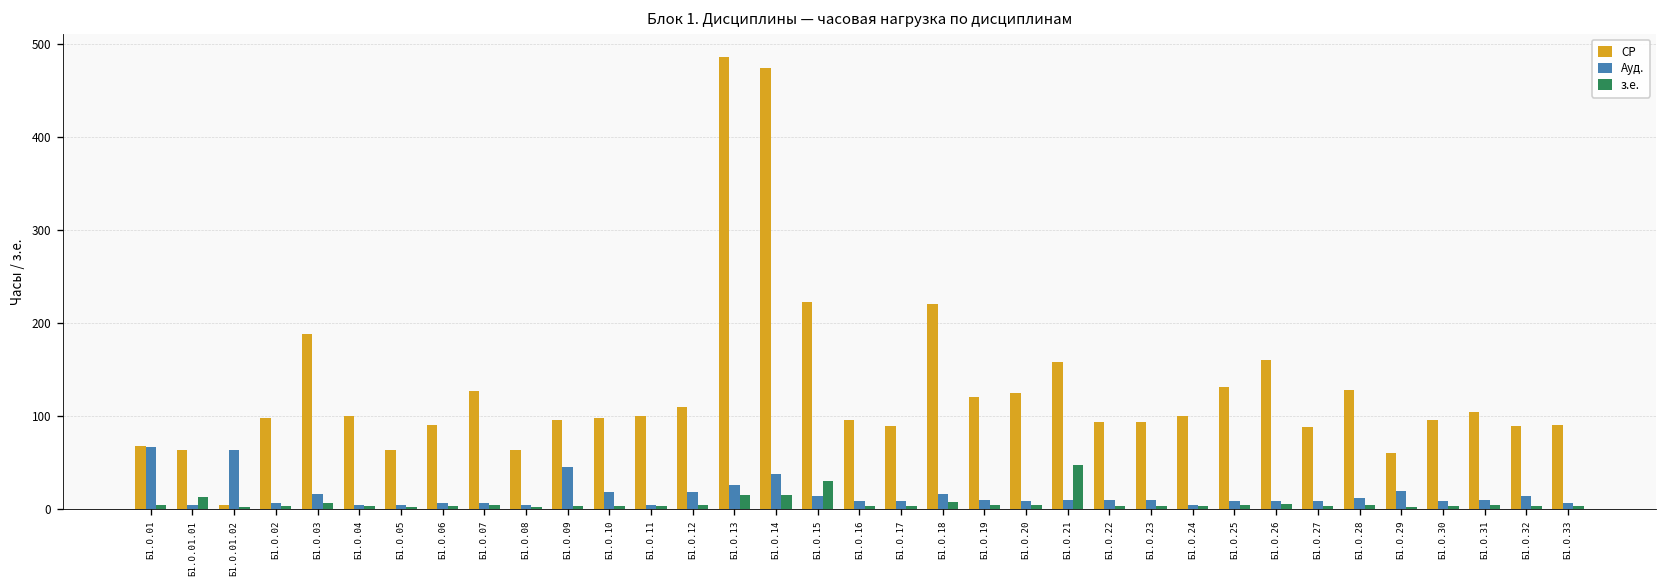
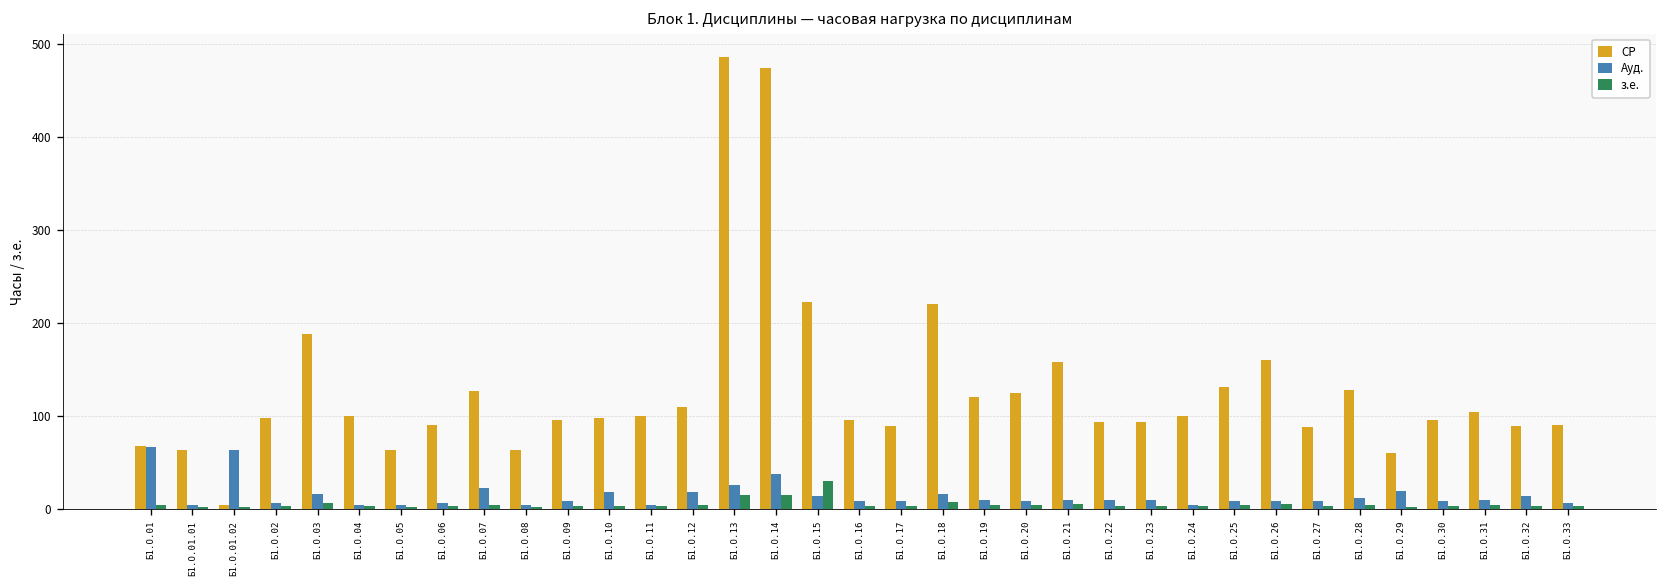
  {
    "СР": {
      "Б1.О.01": 70,
      "Б1.О.01.01": 60,
      "Б1.О.01.02": 0,
      "Б1.О.02": 100,
      "Б1.О.03": 190,
      "Б1.О.04": 100,
      "Б1.О.05": 60,
      "Б1.О.06": 90,
      "Б1.О.07": 130,
      "Б1.О.08": 60,
      "Б1.О.09": 100,
      "Б1.О.10": 100,
      "Б1.О.11": 100,
      "Б1.О.12": 110,
      "Б1.О.13": 490,
      "Б1.О.14": 470,
      "Б1.О.15": 220,
      "Б1.О.16": 100,
      "Б1.О.17": 90,
      "Б1.О.18": 220,
      "Б1.О.19": 120,
      "Б1.О.20": 120,
      "Б1.О.21": 160,
      "Б1.О.22": 90,
      "Б1.О.23": 90,
      "Б1.О.24": 100,
      "Б1.О.25": 130,
      "Б1.О.26": 160,
      "Б1.О.27": 90,
      "Б1.О.28": 130,
      "Б1.О.29": 60,
      "Б1.О.30": 100,
      "Б1.О.31": 100,
      "Б1.О.32": 90,
      "Б1.О.33": 90
    },
    "Ауд.": {
      "Б1.О.01": 70,
      "Б1.О.01.01": 0,
      "Б1.О.01.02": 60,
      "Б1.О.02": 10,
      "Б1.О.03": 20,
      "Б1.О.04": 0,
      "Б1.О.05": 0,
      "Б1.О.06": 10,
-     "Б1.О.07": 10,
+     "Б1.О.07": 20,
      "Б1.О.08": 0,
-     "Б1.О.09": 40,
+     "Б1.О.09": 10,
      "Б1.О.10": 20,
      "Б1.О.11": 0,
      "Б1.О.12": 20,
      "Б1.О.13": 30,
      "Б1.О.14": 40,
      "Б1.О.15": 10,
      "Б1.О.16": 10,
      "Б1.О.17": 10,
      "Б1.О.18": 20,
      "Б1.О.19": 10,
      "Б1.О.20": 10,
      "Б1.О.21": 10,
      "Б1.О.22": 10,
      "Б1.О.23": 10,
      "Б1.О.24": 0,
      "Б1.О.25": 10,
      "Б1.О.26": 10,
      "Б1.О.27": 10,
      "Б1.О.28": 10,
      "Б1.О.29": 20,
      "Б1.О.30": 10,
      "Б1.О.31": 10,
      "Б1.О.32": 10,
      "Б1.О.33": 10
    },
    "з.е.": {
      "Б1.О.01": 0,
-     "Б1.О.01.01": 10,
+     "Б1.О.01.01": 0,
      "Б1.О.03": 10,
      "Б1.О.07": 0,
      "Б1.О.12": 0,
      "Б1.О.13": 20,
      "Б1.О.14": 20,
      "Б1.О.15": 30,
      "Б1.О.18": 10,
      "Б1.О.19": 0,
      "Б1.О.20": 0,
-     "Б1.О.21": 50,
+     "Б1.О.21": 10,
      "Б1.О.25": 0,
      "Б1.О.26": 10,
      "Б1.О.28": 0,
      "Б1.О.31": 0
    }
  }
